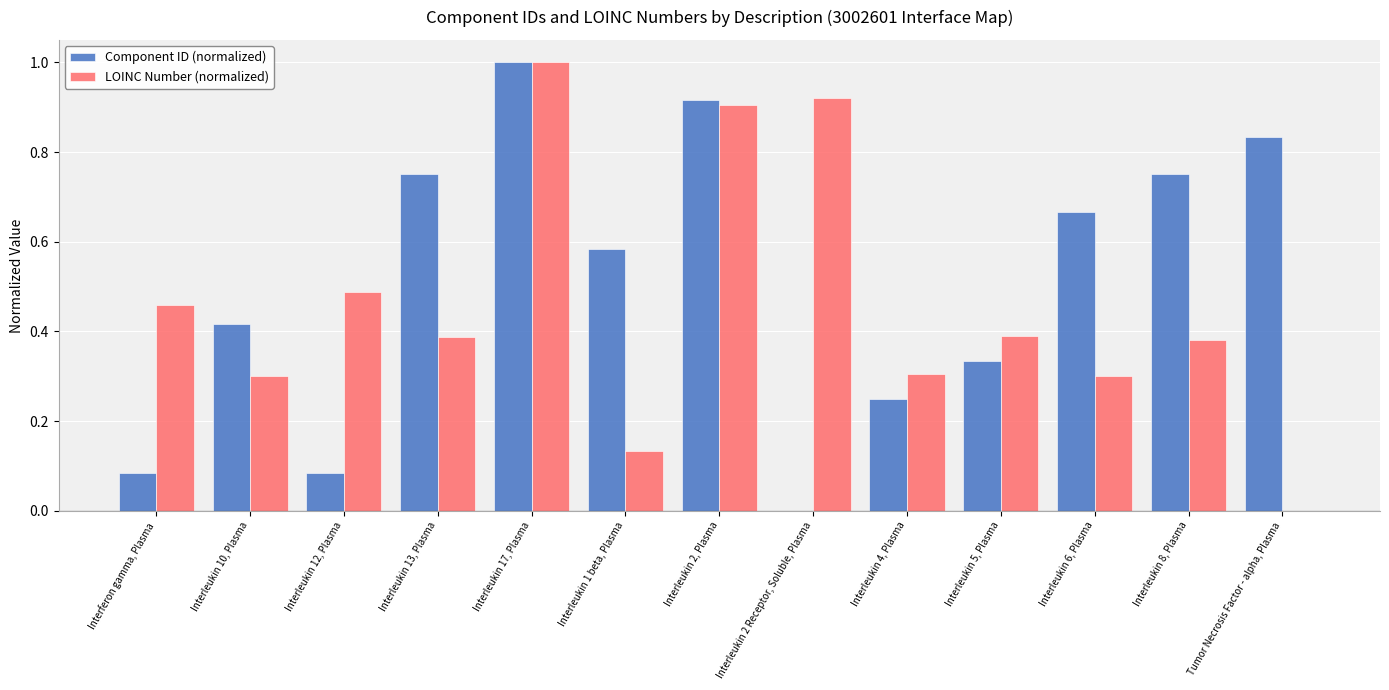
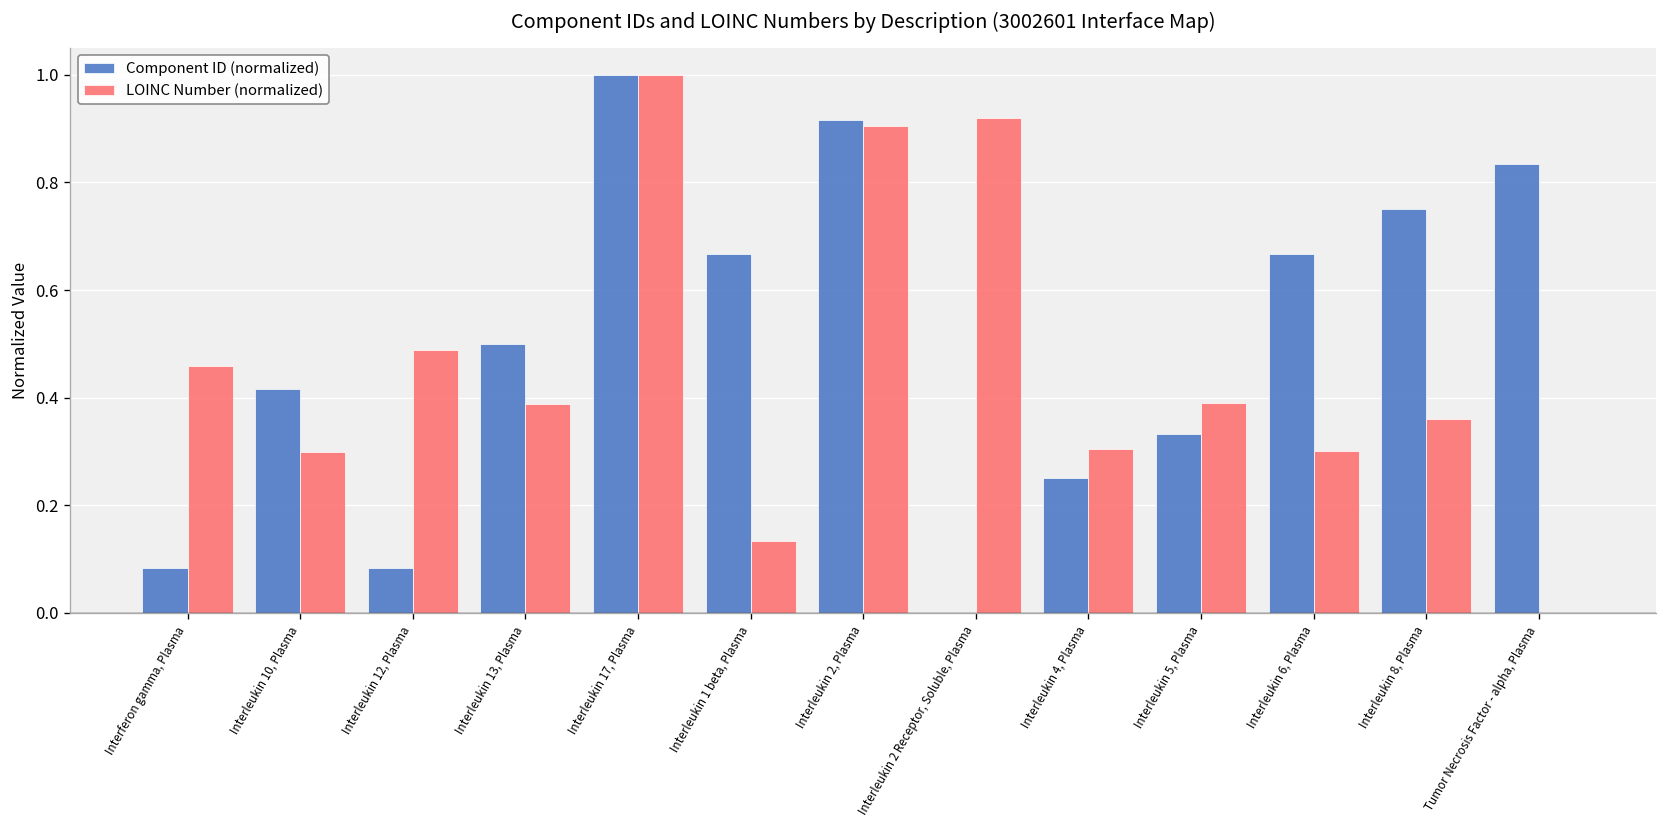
  {
    "Component ID (normalized)": {
      "Interferon gamma, Plasma": 0.08,
      "Interleukin 10, Plasma": 0.42,
      "Interleukin 12, Plasma": 0.08,
-     "Interleukin 13, Plasma": 0.75,
+     "Interleukin 13, Plasma": 0.50,
      "Interleukin 17, Plasma": 1.00,
-     "Interleukin 1 beta, Plasma": 0.58,
+     "Interleukin 1 beta, Plasma": 0.67,
      "Interleukin 2, Plasma": 0.92,
      "Interleukin 2 Receptor, Soluble, Plasma": 0.00,
      "Interleukin 4, Plasma": 0.25,
      "Interleukin 5, Plasma": 0.33,
      "Interleukin 6, Plasma": 0.67,
      "Interleukin 8, Plasma": 0.75,
      "Tumor Necrosis Factor - alpha, Plasma": 0.83
    },
    "LOINC Number (normalized)": {
      "Interferon gamma, Plasma": 0.46,
      "Interleukin 10, Plasma": 0.30,
      "Interleukin 12, Plasma": 0.49,
      "Interleukin 13, Plasma": 0.39,
      "Interleukin 17, Plasma": 1.00,
      "Interleukin 1 beta, Plasma": 0.13,
      "Interleukin 2, Plasma": 0.90,
      "Interleukin 2 Receptor, Soluble, Plasma": 0.92,
      "Interleukin 4, Plasma": 0.30,
      "Interleukin 5, Plasma": 0.39,
      "Interleukin 6, Plasma": 0.30,
-     "Interleukin 8, Plasma": 0.38,
+     "Interleukin 8, Plasma": 0.36,
      "Tumor Necrosis Factor - alpha, Plasma": 0.00
    }
  }
